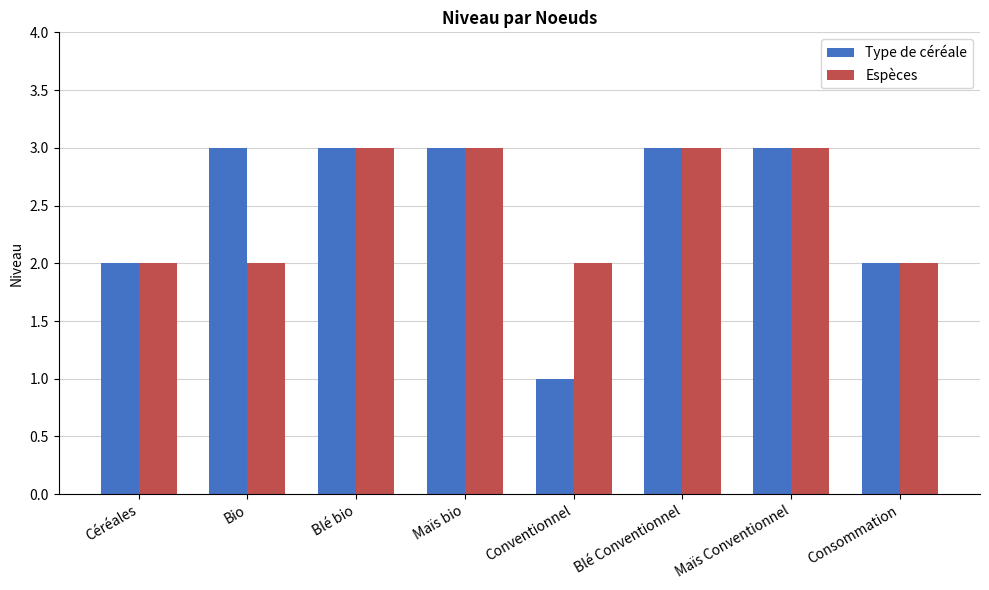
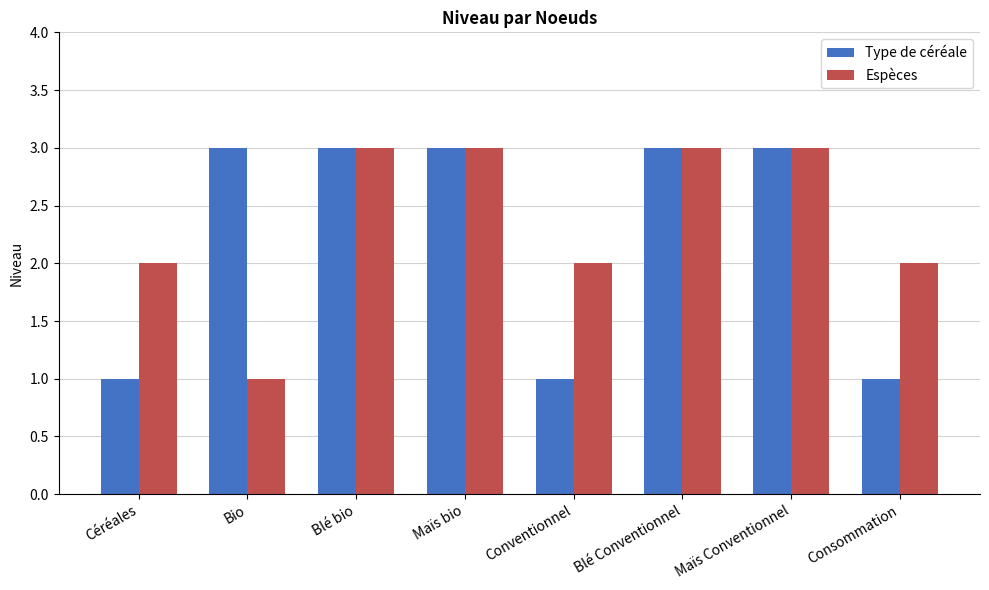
  {
    "Type de céréale": {
-     "Céréales": 2,
+     "Céréales": 1,
      "Bio": 3,
      "Blé bio": 3,
      "Maïs bio": 3,
      "Conventionnel": 1,
      "Blé Conventionnel": 3,
      "Maïs Conventionnel": 3,
-     "Consommation": 2
+     "Consommation": 1
    },
    "Espèces": {
      "Céréales": 2,
-     "Bio": 2,
+     "Bio": 1,
      "Blé bio": 3,
      "Maïs bio": 3,
      "Conventionnel": 2,
      "Blé Conventionnel": 3,
      "Maïs Conventionnel": 3,
      "Consommation": 2
    }
  }
